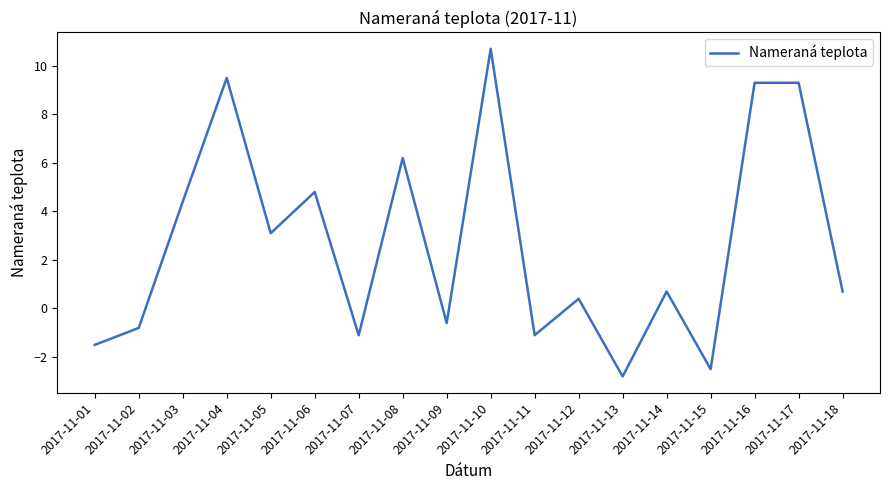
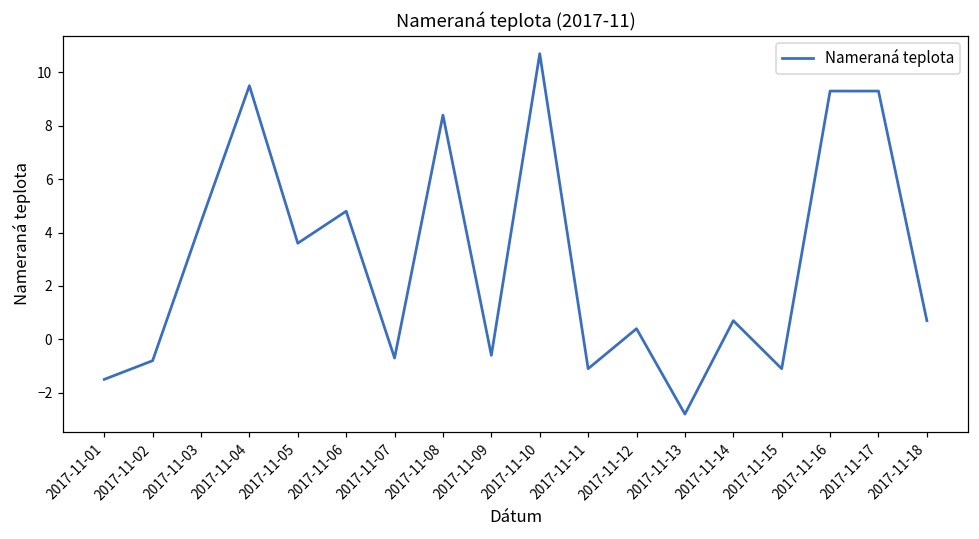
  {
    "2017-11-01": -1.5,
    "2017-11-02": -0.8,
    "2017-11-03": 4.4,
    "2017-11-04": 9.5,
-   "2017-11-05": 3.1,
+   "2017-11-05": 3.6,
    "2017-11-06": 4.8,
-   "2017-11-07": -1.1,
-   "2017-11-08": 6.2,
+   "2017-11-07": -0.7,
+   "2017-11-08": 8.4,
    "2017-11-09": -0.6,
    "2017-11-10": 10.7,
    "2017-11-11": -1.1,
    "2017-11-12": 0.4,
    "2017-11-13": -2.8,
    "2017-11-14": 0.7,
-   "2017-11-15": -2.5,
+   "2017-11-15": -1.1,
    "2017-11-16": 9.3,
    "2017-11-17": 9.3,
    "2017-11-18": 0.7
  }
